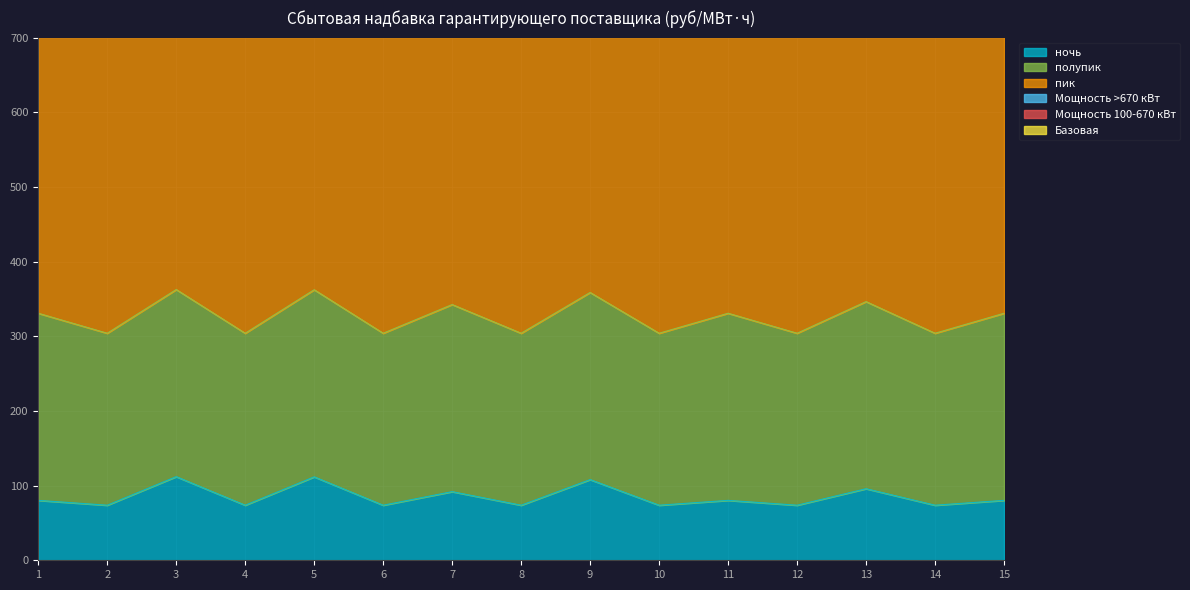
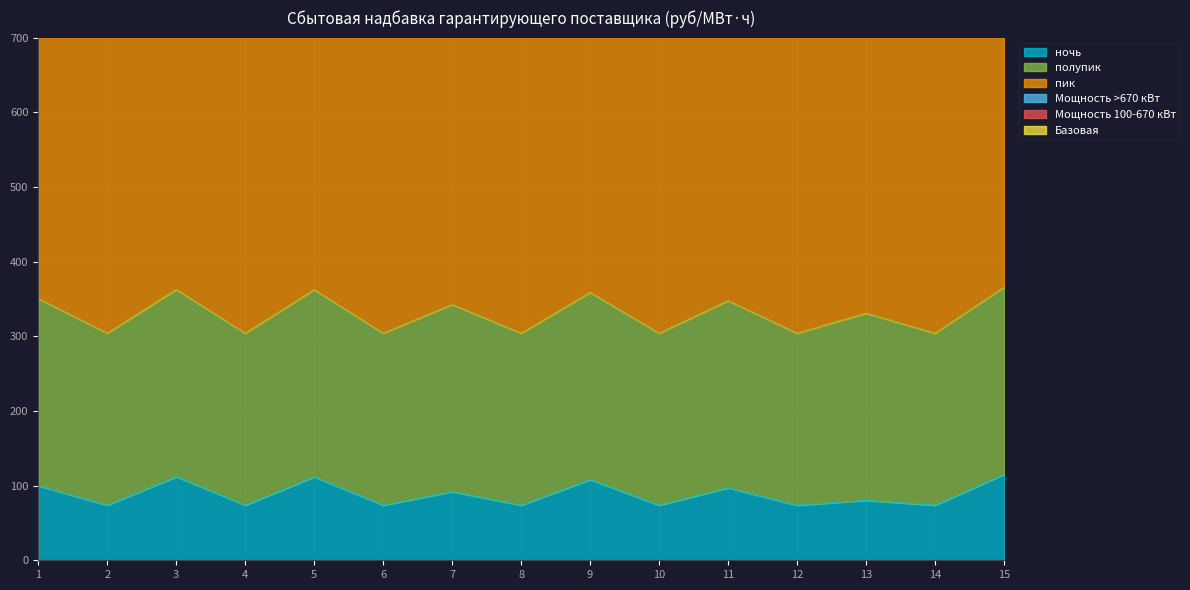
  {
    "ночь": {
-     "1": 80,
+     "1": 100,
      "2": 70,
      "3": 110,
      "4": 70,
      "5": 110,
      "6": 70,
      "7": 90,
      "8": 70,
      "9": 110,
      "10": 70,
-     "11": 80,
+     "11": 100,
      "12": 70,
-     "13": 100,
+     "13": 80,
      "14": 70,
-     "15": 80
+     "15": 120
    },
    "полупик": {
      "1": 250,
      "2": 230,
      "3": 250,
      "4": 230,
      "5": 250,
      "6": 230,
      "7": 250,
      "8": 230,
      "9": 250,
      "10": 230,
      "11": 250,
      "12": 230,
      "13": 250,
      "14": 230,
      "15": 250
    }
  }
